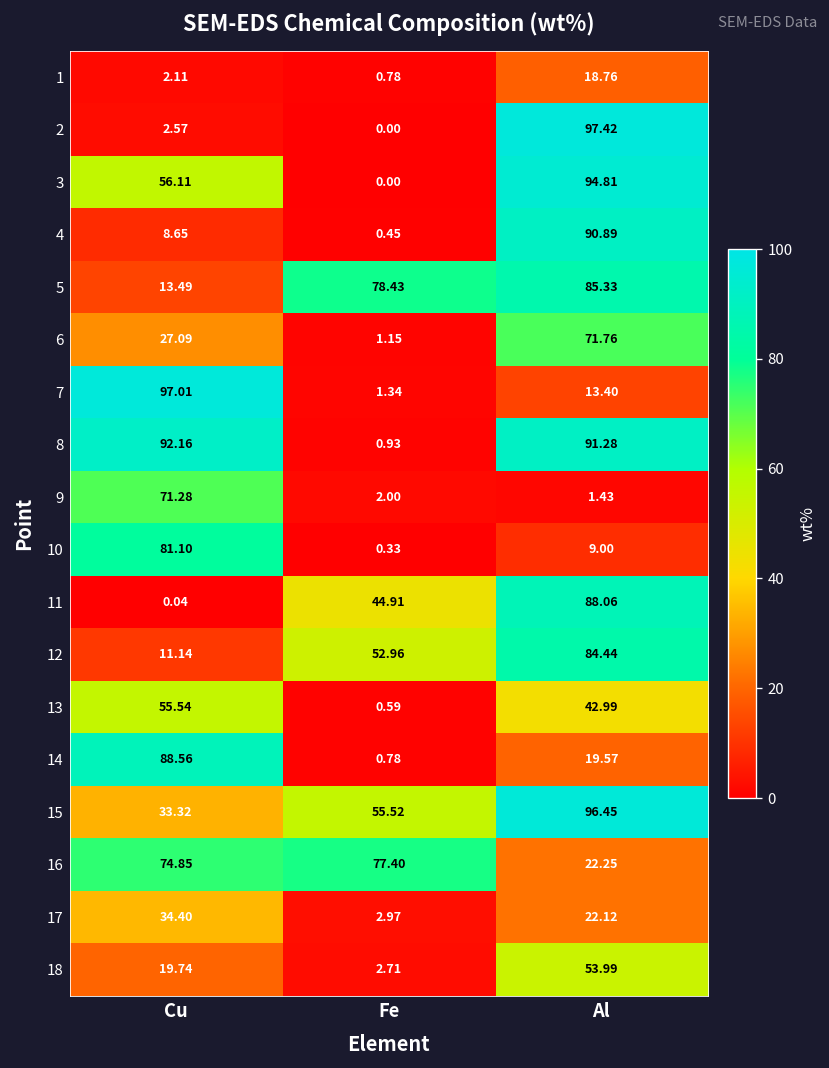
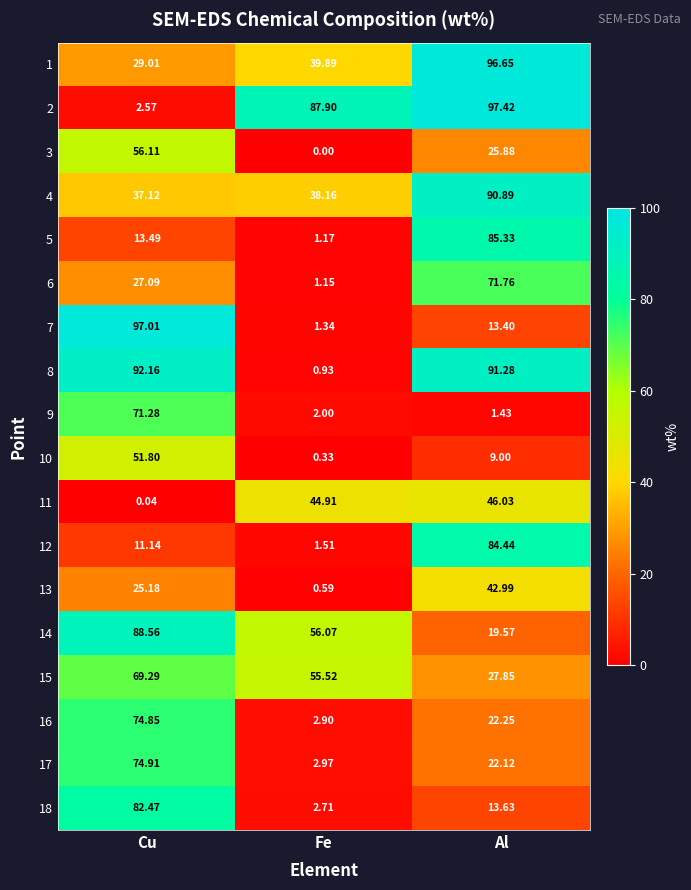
  {
    "1": {
-     "Cu": 2.11,
-     "Fe": 0.78,
-     "Al": 18.76
+     "Cu": 29.01,
+     "Fe": 39.89,
+     "Al": 96.65
    },
    "2": {
      "Cu": 2.57,
-     "Fe": 0.00,
+     "Fe": 87.90,
      "Al": 97.42
    },
    "3": {
      "Cu": 56.11,
      "Fe": 0.00,
-     "Al": 94.81
+     "Al": 25.88
    },
    "4": {
-     "Cu": 8.65,
-     "Fe": 0.45,
+     "Cu": 37.12,
+     "Fe": 38.16,
      "Al": 90.89
    },
    "5": {
      "Cu": 13.49,
-     "Fe": 78.43,
+     "Fe": 1.17,
      "Al": 85.33
    },
    "6": {
      "Cu": 27.09,
      "Fe": 1.15,
      "Al": 71.76
    },
    "7": {
      "Cu": 97.01,
      "Fe": 1.34,
      "Al": 13.40
    },
    "8": {
      "Cu": 92.16,
      "Fe": 0.93,
      "Al": 91.28
    },
    "9": {
      "Cu": 71.28,
      "Fe": 2.00,
      "Al": 1.43
    },
    "10": {
-     "Cu": 81.10,
+     "Cu": 51.80,
      "Fe": 0.33,
      "Al": 9.00
    },
    "11": {
      "Cu": 0.04,
      "Fe": 44.91,
-     "Al": 88.06
+     "Al": 46.03
    },
    "12": {
      "Cu": 11.14,
-     "Fe": 52.96,
+     "Fe": 1.51,
      "Al": 84.44
    },
    "13": {
-     "Cu": 55.54,
+     "Cu": 25.18,
      "Fe": 0.59,
      "Al": 42.99
    },
    "14": {
      "Cu": 88.56,
-     "Fe": 0.78,
+     "Fe": 56.07,
      "Al": 19.57
    },
    "15": {
-     "Cu": 33.32,
+     "Cu": 69.29,
      "Fe": 55.52,
-     "Al": 96.45
+     "Al": 27.85
    },
    "16": {
      "Cu": 74.85,
-     "Fe": 77.40,
+     "Fe": 2.90,
      "Al": 22.25
    },
    "17": {
-     "Cu": 34.40,
+     "Cu": 74.91,
      "Fe": 2.97,
      "Al": 22.12
    },
    "18": {
-     "Cu": 19.74,
+     "Cu": 82.47,
      "Fe": 2.71,
-     "Al": 53.99
+     "Al": 13.63
    }
  }
